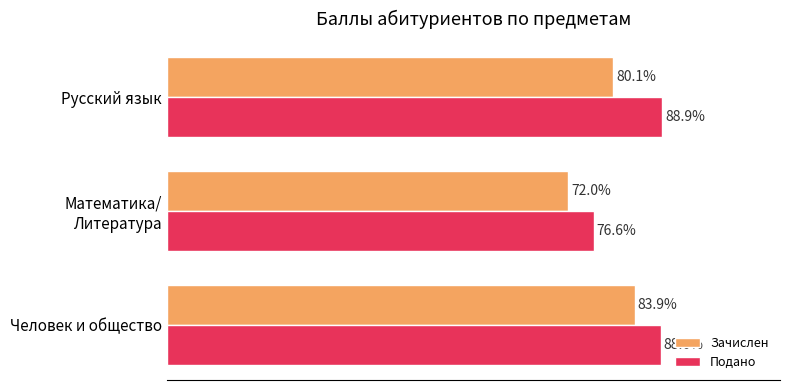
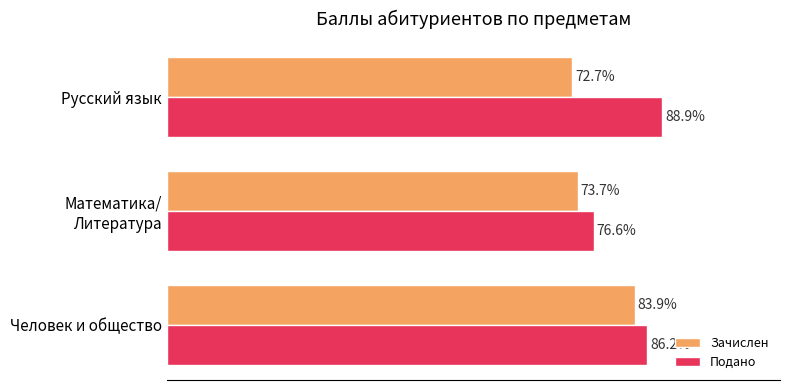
  {
    "Зачислен": {
-     "Русский язык": "80.1%",
-     "Математика/ Литература": "72.0%",
+     "Русский язык": "72.7%",
+     "Математика/ Литература": "73.7%",
      "Человек и общество": "83.9%"
    },
    "Подано": {
      "Русский язык": "88.9%",
      "Математика/ Литература": "76.6%",
-     "Человек и общество": "88.6%"
+     "Человек и общество": "86.2%"
    }
  }
